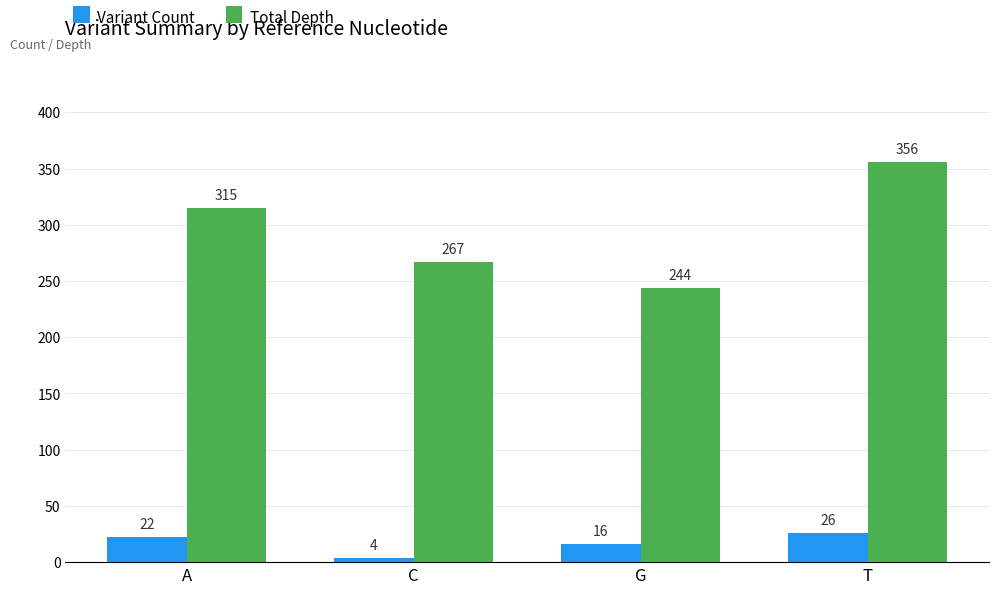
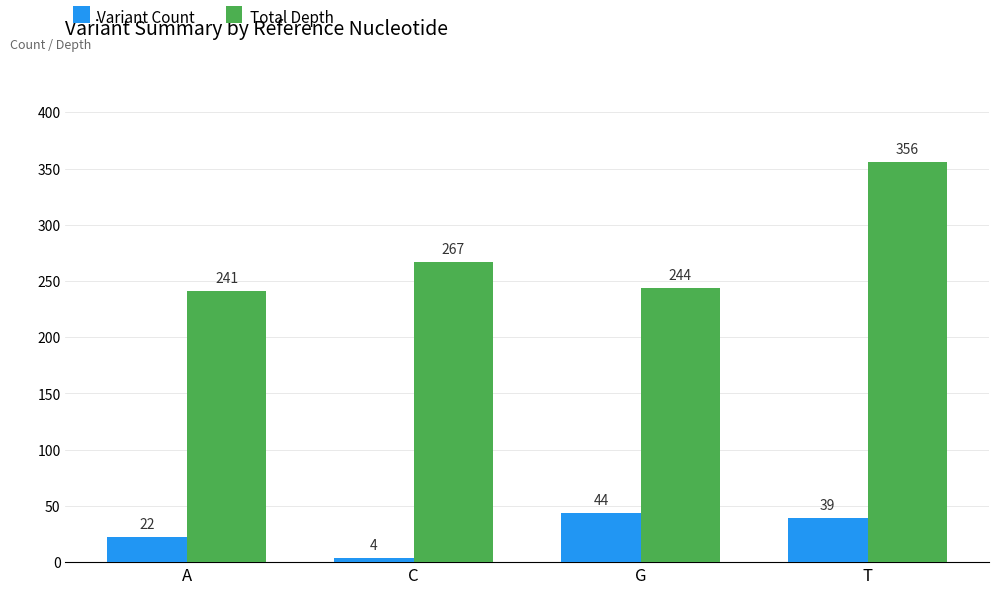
  {
    "Variant Count": {
      "A": 22,
      "C": 4,
-     "G": 16,
-     "T": 26
+     "G": 44,
+     "T": 39
    },
    "Total Depth": {
-     "A": 315,
+     "A": 241,
      "C": 267,
      "G": 244,
      "T": 356
    }
  }
